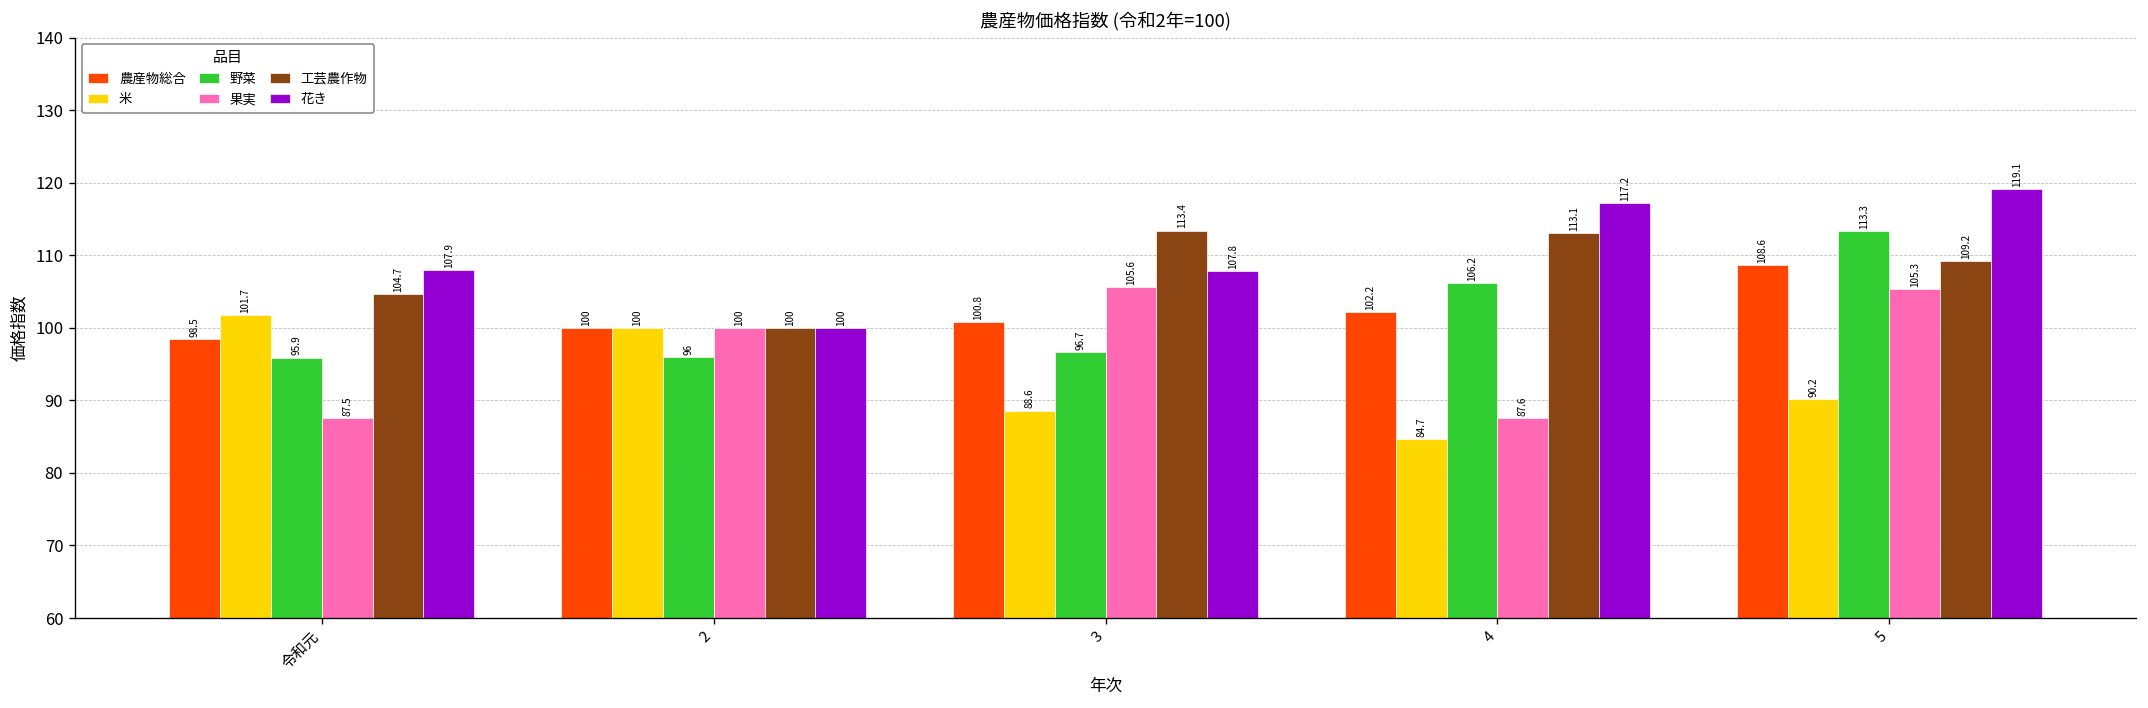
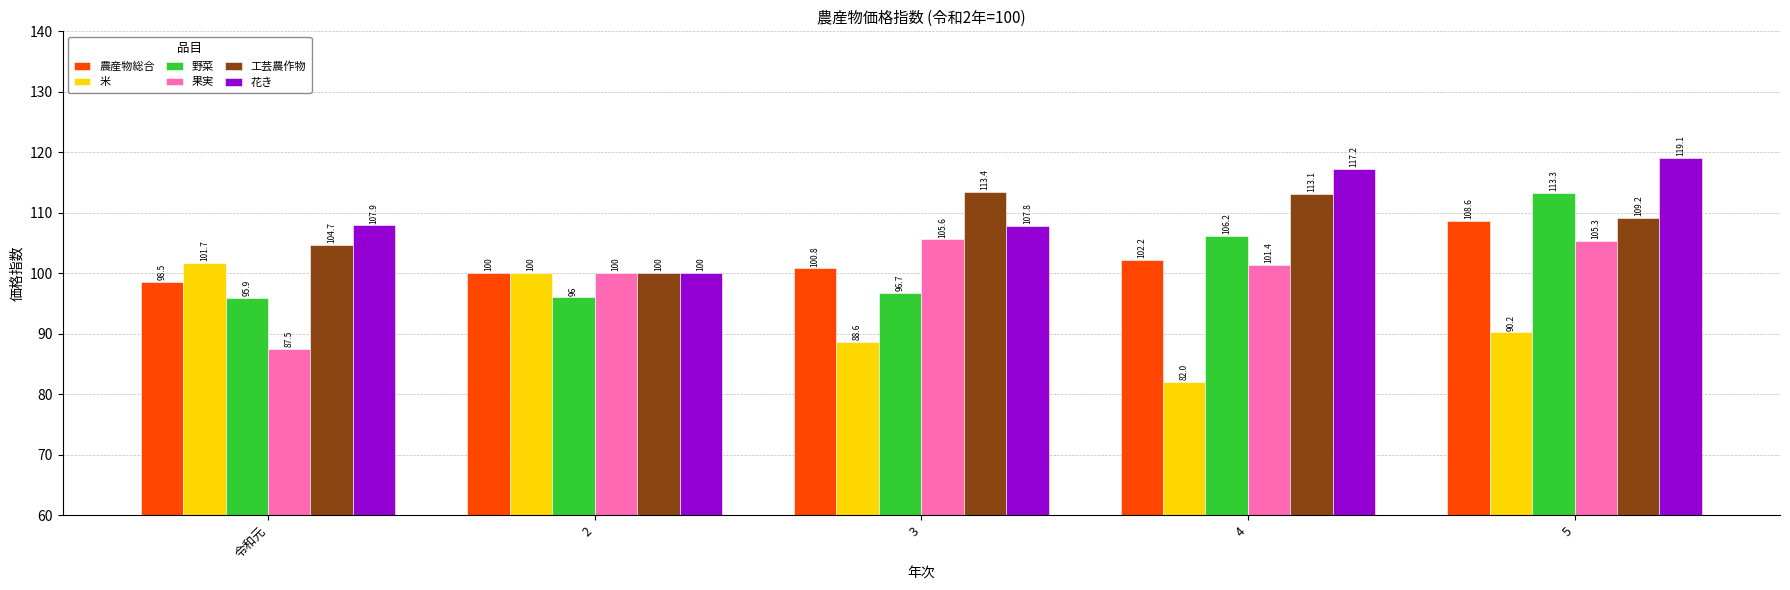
  {
    "農産物総合": {
      "令和元": 98.5,
      "2": 100,
      "3": 100.8,
      "4": 102.2,
      "5": 108.6
    },
    "米": {
      "令和元": 101.7,
      "2": 100,
      "3": 88.6,
-     "4": 84.7,
+     "4": 82.0,
      "5": 90.2
    },
    "野菜": {
      "令和元": 95.9,
      "2": 96,
      "3": 96.7,
      "4": 106.2,
      "5": 113.3
    },
    "果実": {
      "令和元": 87.5,
      "2": 100,
      "3": 105.6,
-     "4": 87.6,
+     "4": 101.4,
      "5": 105.3
    },
    "工芸農作物": {
      "令和元": 104.7,
      "2": 100,
      "3": 113.4,
      "4": 113.1,
      "5": 109.2
    },
    "花き": {
      "令和元": 107.9,
      "2": 100,
      "3": 107.8,
      "4": 117.2,
      "5": 119.1
    }
  }
